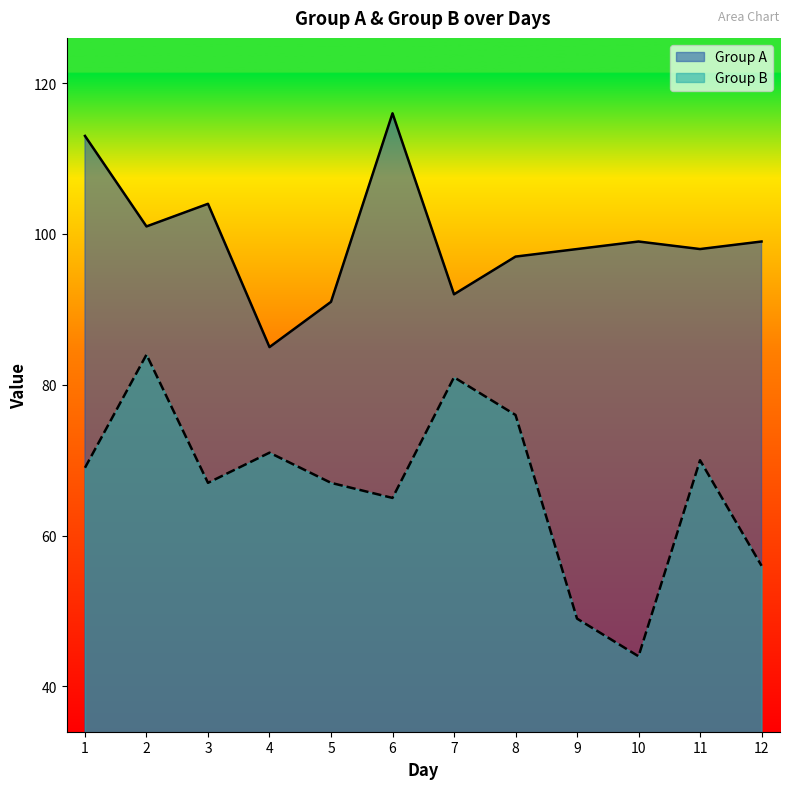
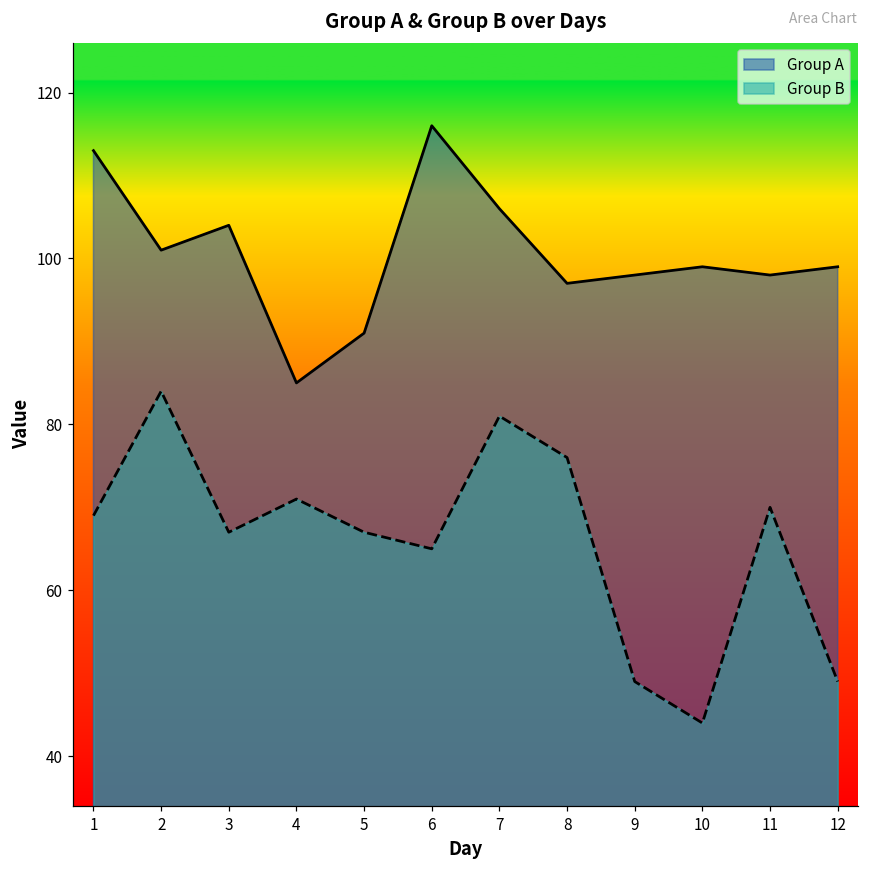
  {
    "Group A": {
      "1": 113,
      "2": 101,
      "3": 104,
      "4": 85,
      "5": 91,
      "6": 116,
-     "7": 92,
+     "7": 106,
      "8": 97,
      "9": 98,
      "10": 99,
      "11": 98,
      "12": 99
    },
    "Group B": {
      "1": 69,
      "2": 84,
      "3": 67,
      "4": 71,
      "5": 67,
      "6": 65,
      "7": 81,
      "8": 76,
      "9": 49,
      "10": 44,
      "11": 70,
-     "12": 56
+     "12": 49
    }
  }
